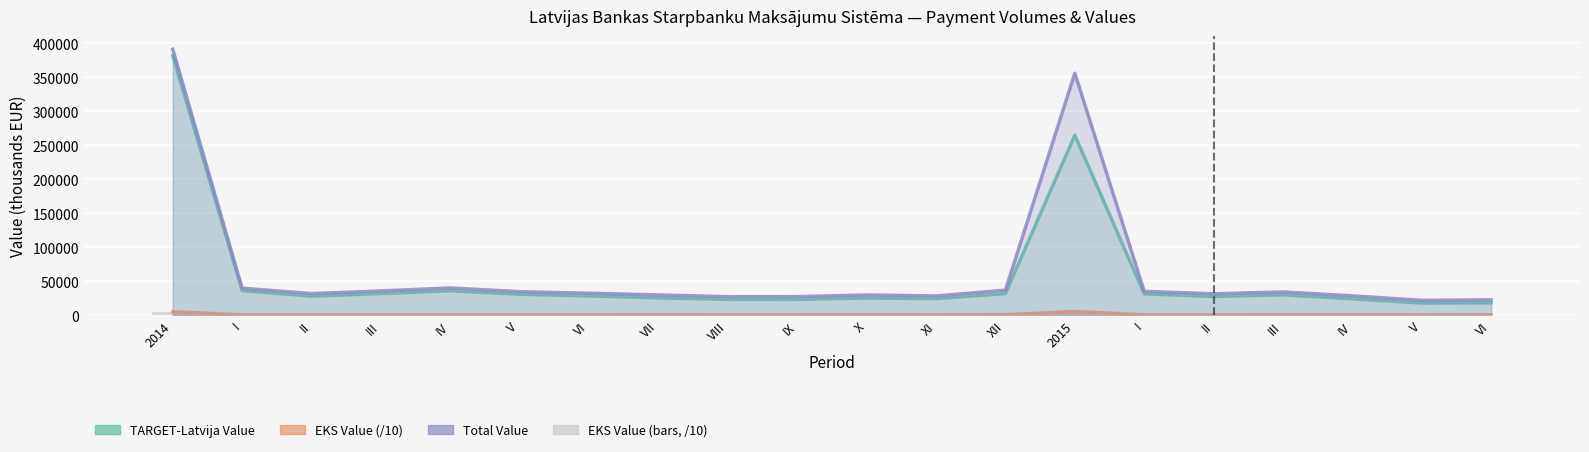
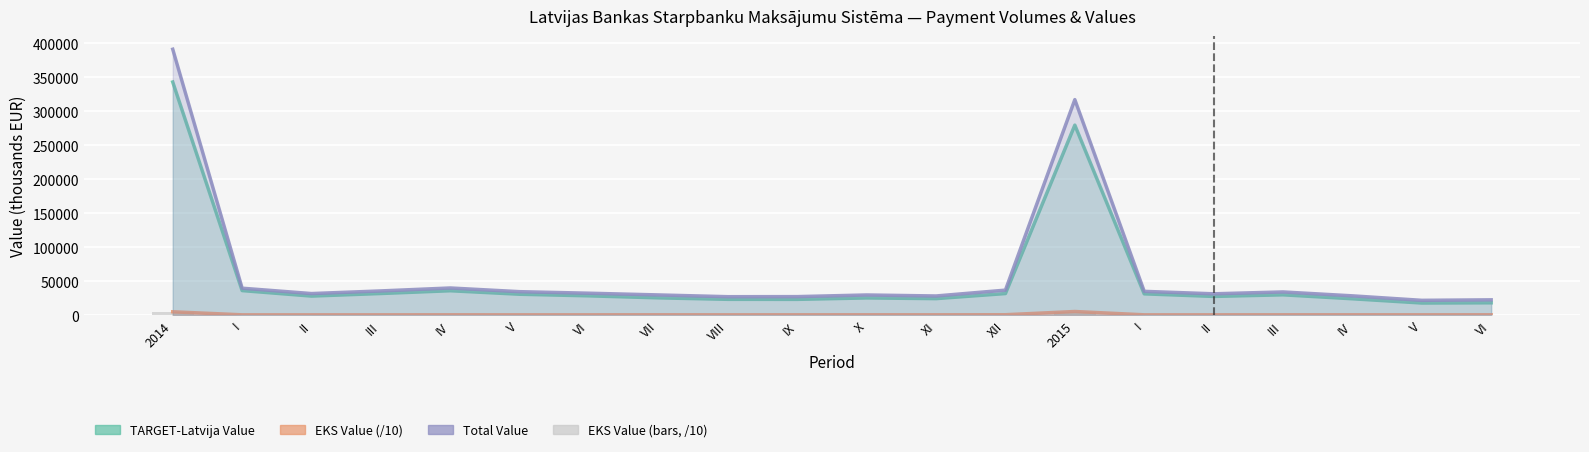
  {
    "TARGET-Latvija Value": {
-     "2014": 380000,
+     "2014": 340000,
      "VII": 30000,
      "VIII": 20000,
      "IX": 20000,
      "X": 30000,
      "XI": 20000,
      "XII": 30000,
-     "2015": 260000
+     "2015": 280000
    },
    "EKS Value (/10)": {
      "2014": 0,
      "VII": 0,
      "VIII": 0,
      "IX": 0,
      "X": 0,
      "XI": 0,
      "XII": 0,
      "2015": 10000
    },
    "Total Value": {
      "2014": 390000,
      "VII": 30000,
      "VIII": 30000,
      "IX": 30000,
      "X": 30000,
      "XI": 30000,
      "XII": 40000,
-     "2015": 360000
+     "2015": 320000
    }
  }
